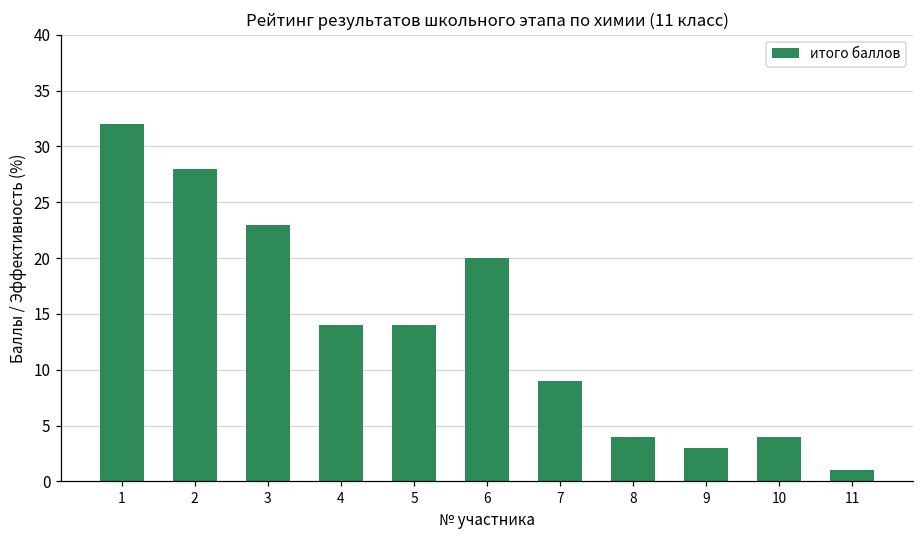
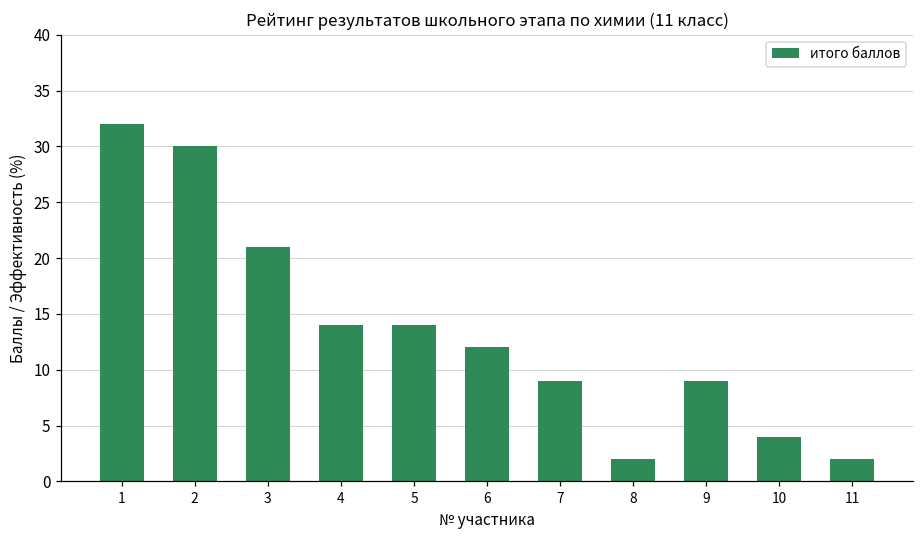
  {
    "1": 32,
-   "2": 28,
-   "3": 23,
+   "2": 30,
+   "3": 21,
    "4": 14,
    "5": 14,
-   "6": 20,
+   "6": 12,
    "7": 9,
-   "8": 4,
-   "9": 3,
+   "8": 2,
+   "9": 9,
    "10": 4,
-   "11": 1
+   "11": 2
  }
